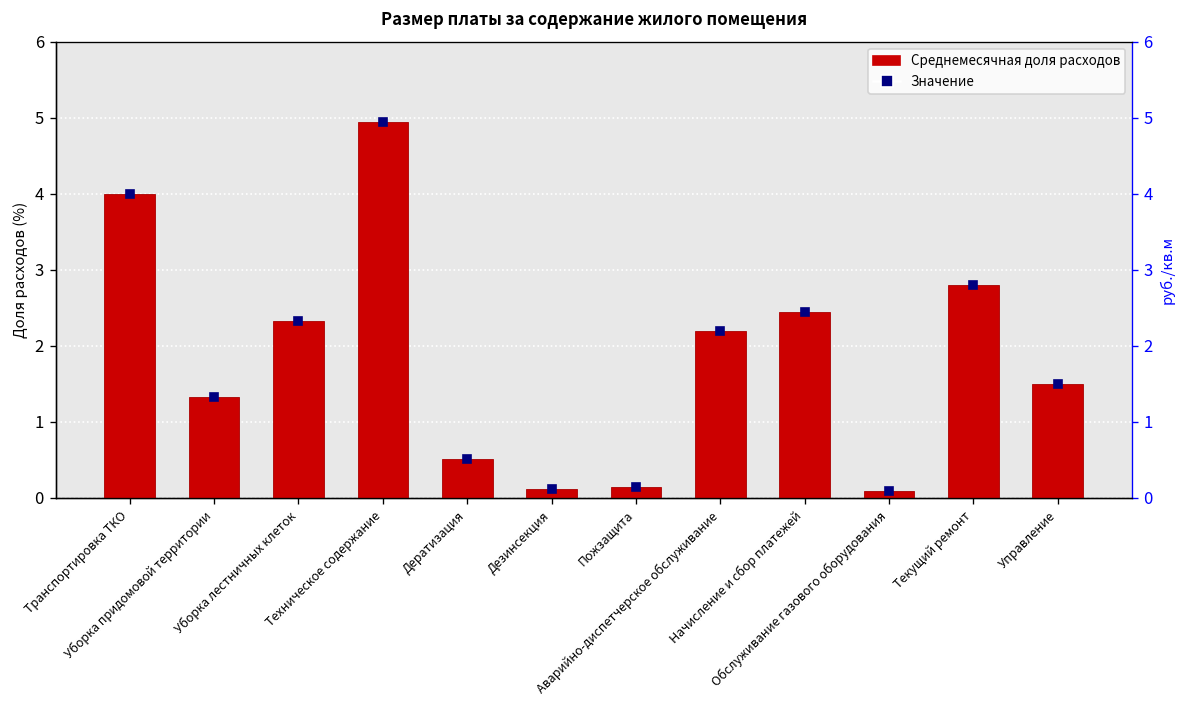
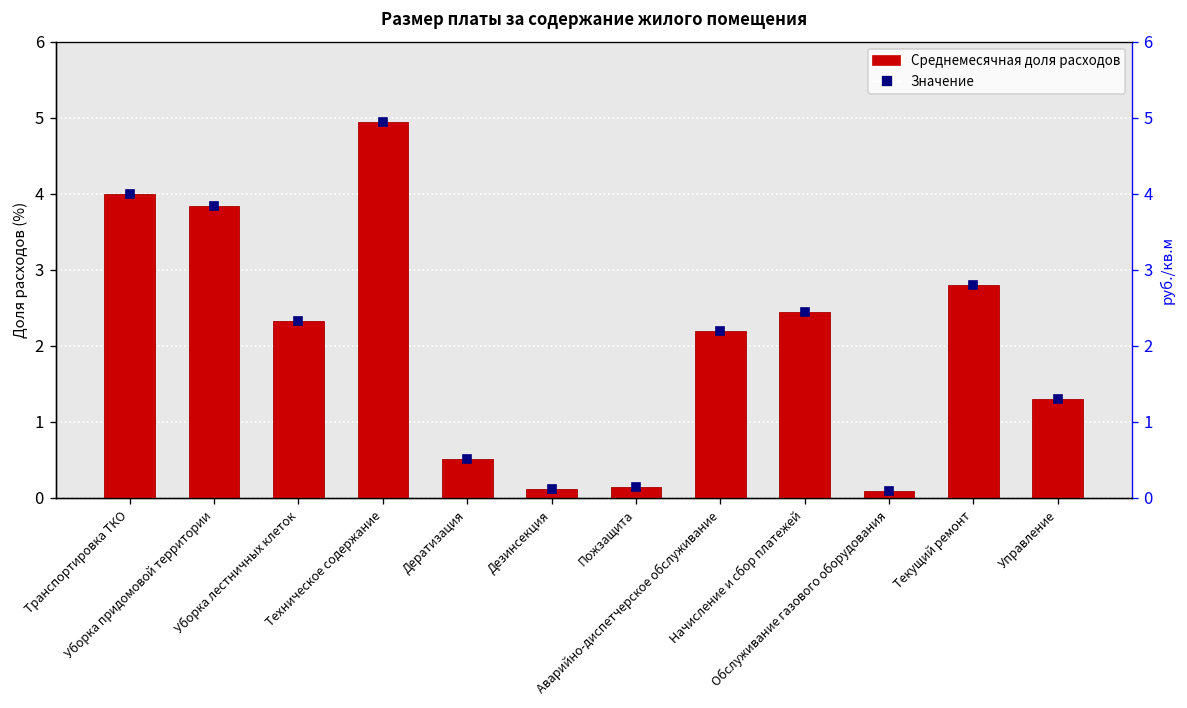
  {
    "Среднемесячная доля расходов": {
      "Транспортировка ТКО": 4.0,
-     "Уборка придомовой территории": 1.3,
+     "Уборка придомовой территории": 3.8,
      "Уборка лестничных клеток": 2.3,
      "Техническое содержание": 4.9,
      "Дератизация": 0.5,
      "Дезинсекция": 0.1,
      "Пожзащита": 0.1,
      "Аварийно-диспетчерское обслуживание": 2.2,
      "Начисление и сбор платежей": 2.5,
      "Обслуживание газового оборудования": 0.1,
      "Текущий ремонт": 2.8,
-     "Управление": 1.5
+     "Управление": 1.3
    }
  }
